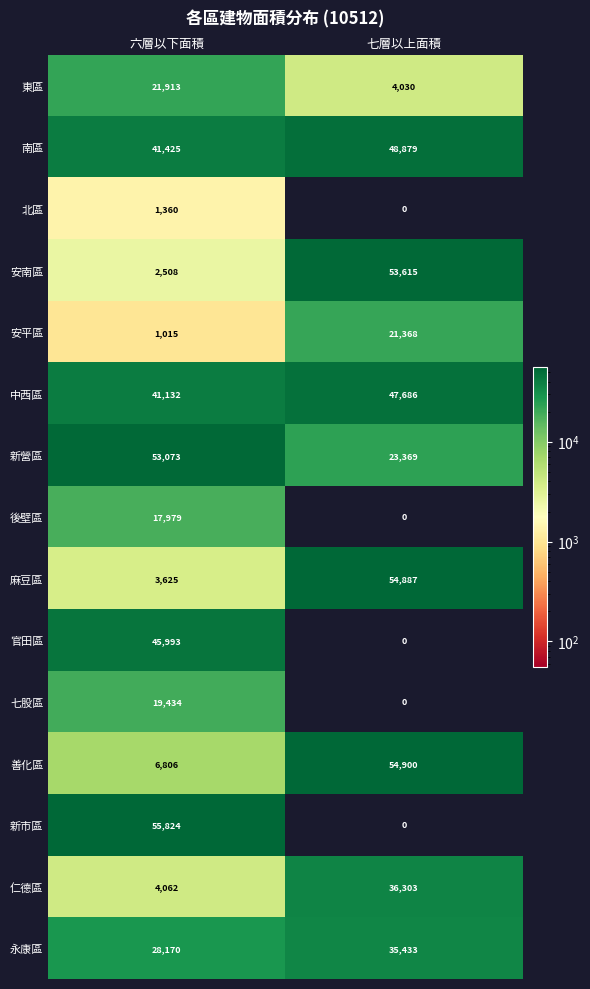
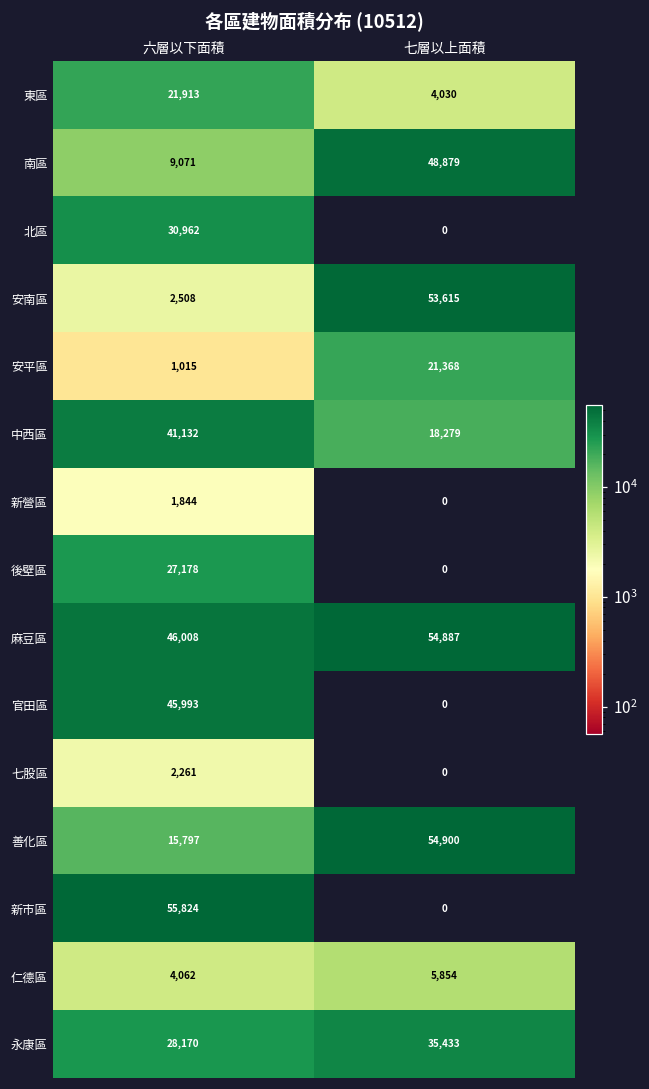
  {
    "東區": {
      "六層以下面積": "21,913",
      "七層以上面積": "4,030"
    },
    "南區": {
-     "六層以下面積": "41,425",
+     "六層以下面積": "9,071",
      "七層以上面積": "48,879"
    },
    "北區": {
-     "六層以下面積": "1,360",
+     "六層以下面積": "30,962",
      "七層以上面積": "0"
    },
    "安南區": {
      "六層以下面積": "2,508",
      "七層以上面積": "53,615"
    },
    "安平區": {
      "六層以下面積": "1,015",
      "七層以上面積": "21,368"
    },
    "中西區": {
      "六層以下面積": "41,132",
-     "七層以上面積": "47,686"
+     "七層以上面積": "18,279"
    },
    "新營區": {
-     "六層以下面積": "53,073",
-     "七層以上面積": "23,369"
+     "六層以下面積": "1,844",
+     "七層以上面積": "0"
    },
    "後壁區": {
-     "六層以下面積": "17,979",
+     "六層以下面積": "27,178",
      "七層以上面積": "0"
    },
    "麻豆區": {
-     "六層以下面積": "3,625",
+     "六層以下面積": "46,008",
      "七層以上面積": "54,887"
    },
    "官田區": {
      "六層以下面積": "45,993",
      "七層以上面積": "0"
    },
    "七股區": {
-     "六層以下面積": "19,434",
+     "六層以下面積": "2,261",
      "七層以上面積": "0"
    },
    "善化區": {
-     "六層以下面積": "6,806",
+     "六層以下面積": "15,797",
      "七層以上面積": "54,900"
    },
    "新市區": {
      "六層以下面積": "55,824",
      "七層以上面積": "0"
    },
    "仁德區": {
      "六層以下面積": "4,062",
-     "七層以上面積": "36,303"
+     "七層以上面積": "5,854"
    },
    "永康區": {
      "六層以下面積": "28,170",
      "七層以上面積": "35,433"
    }
  }
